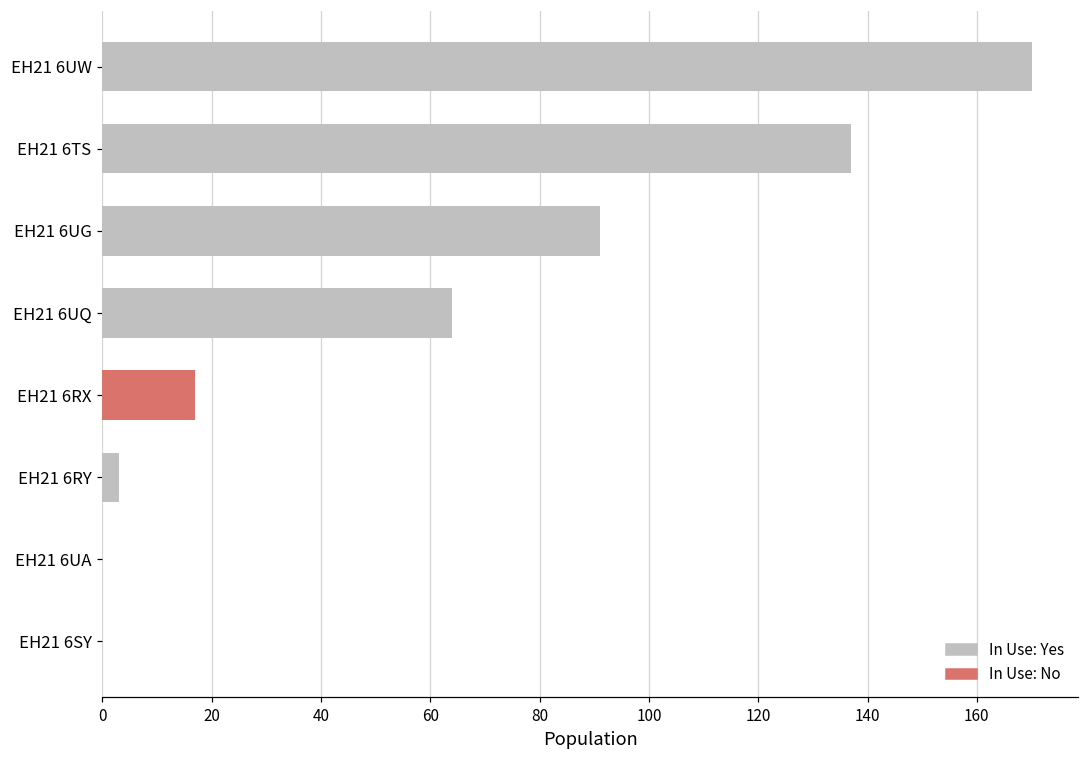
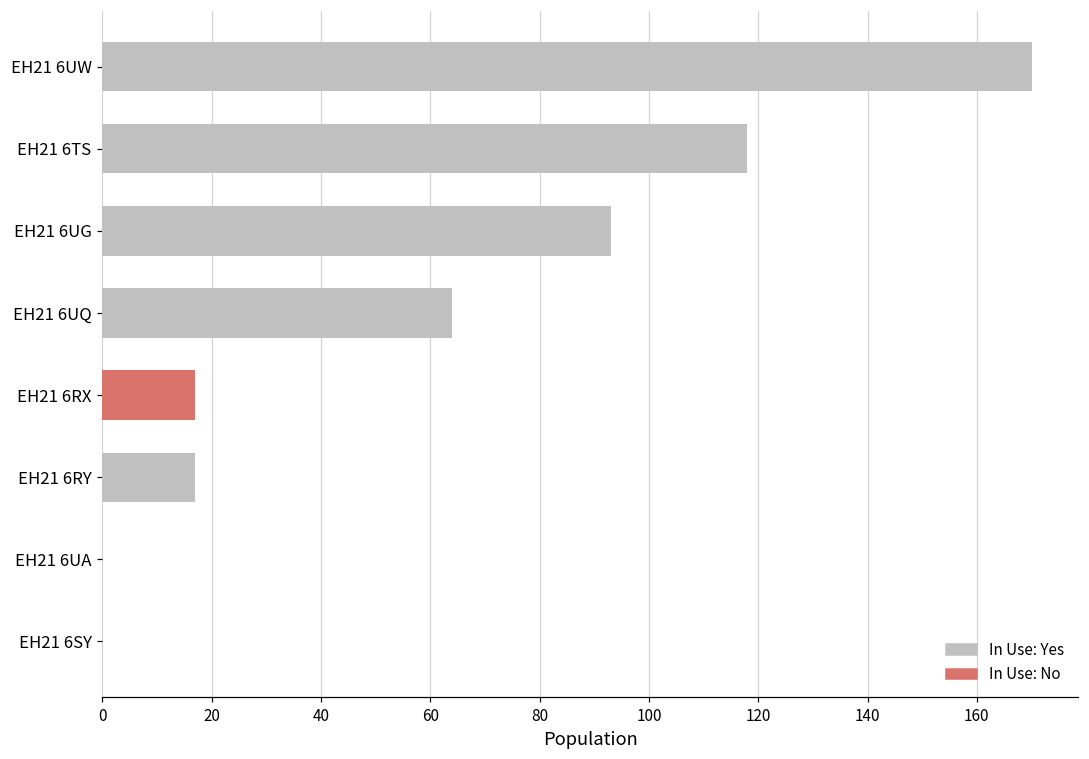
  {
    "EH21 6UW": 170,
-   "EH21 6TS": 137,
-   "EH21 6UG": 91,
+   "EH21 6TS": 118,
+   "EH21 6UG": 93,
    "EH21 6UQ": 64,
    "EH21 6RX": 17,
-   "EH21 6RY": 3,
+   "EH21 6RY": 17,
    "EH21 6UA": 0,
    "EH21 6SY": 0
  }
